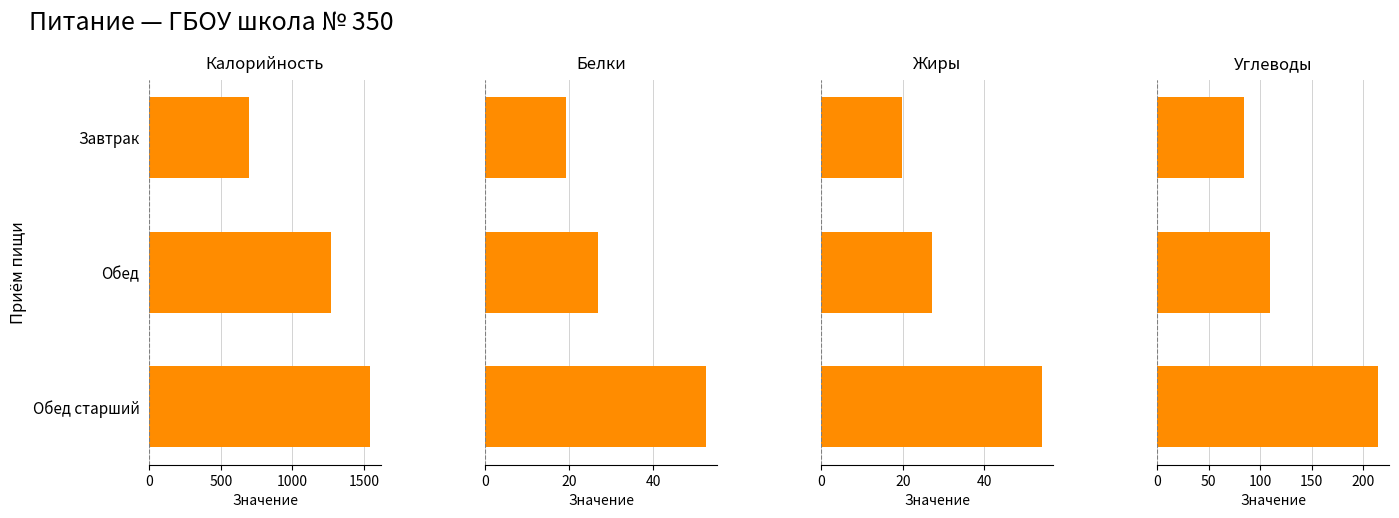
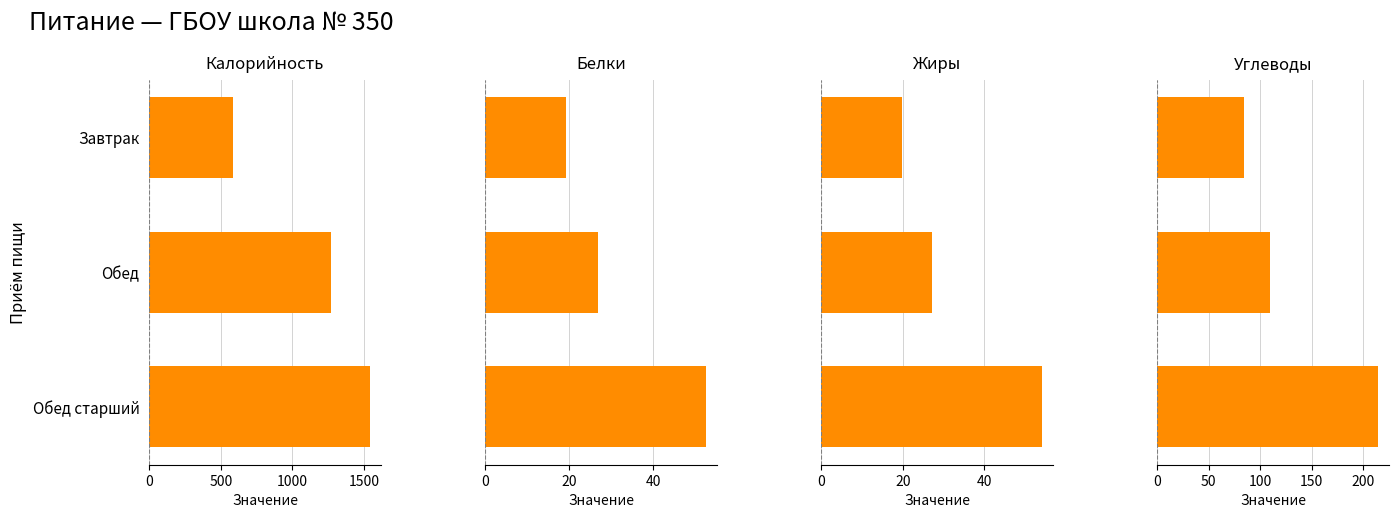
  {
    "Калорийность": {
-     "Завтрак": 700,
+     "Завтрак": 590,
      "Обед": 1270,
      "Обед старший": 1540
    }
  }
